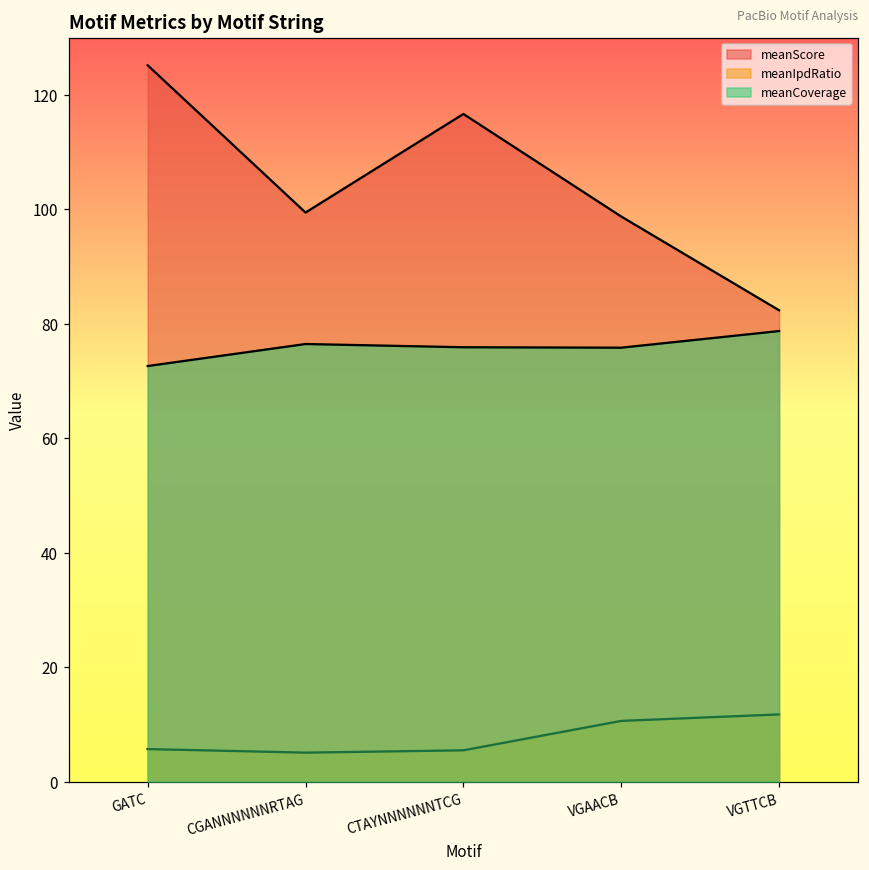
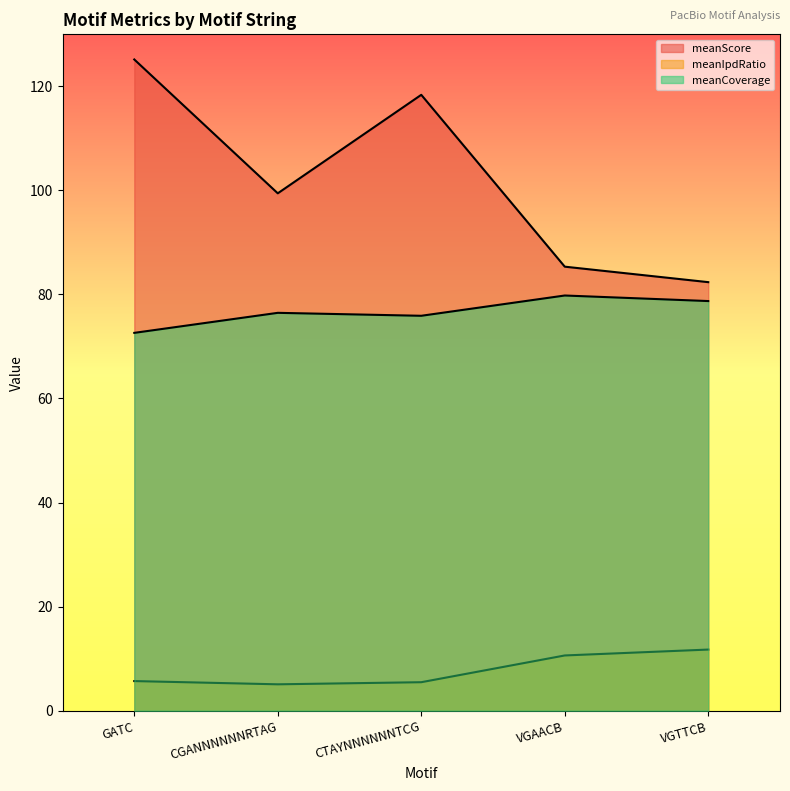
  {
    "meanScore": {
      "GATC": 125,
      "CGANNNNNNRTAG": 99,
-     "CTAYNNNNNNTCG": 117,
-     "VGAACB": 99,
+     "CTAYNNNNNNTCG": 118,
+     "VGAACB": 85,
      "VGTTCB": 82
    },
    "meanIpdRatio": {
      "GATC": 6,
      "CGANNNNNNRTAG": 5,
      "CTAYNNNNNNTCG": 5,
      "VGAACB": 11,
      "VGTTCB": 12
    },
    "meanCoverage": {
      "GATC": 73,
      "CGANNNNNNRTAG": 76,
      "CTAYNNNNNNTCG": 76,
-     "VGAACB": 76,
+     "VGAACB": 80,
      "VGTTCB": 79
    }
  }
